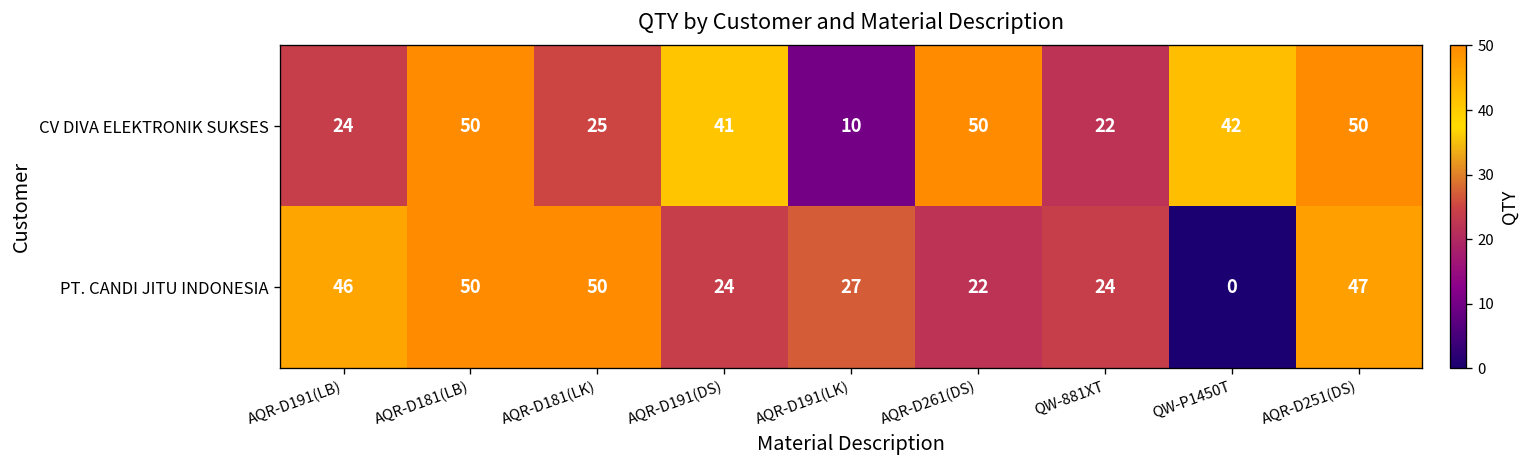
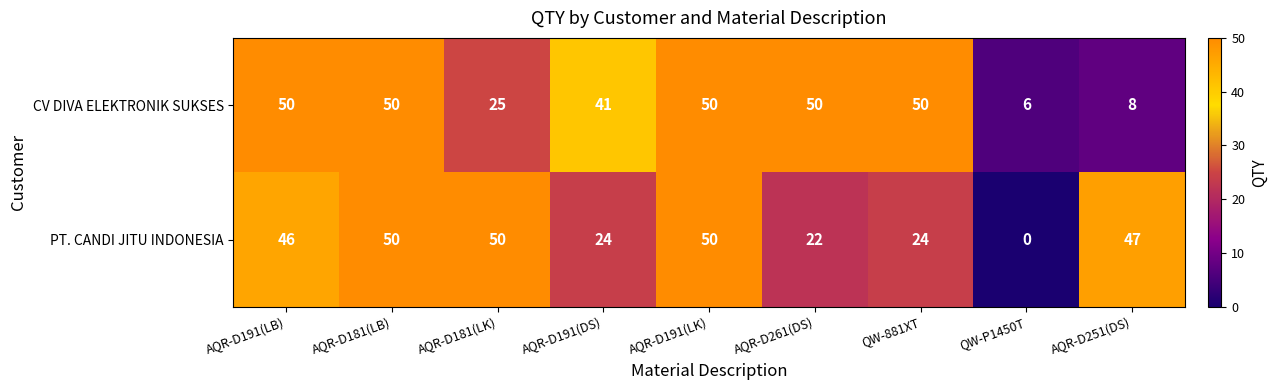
  {
    "CV DIVA ELEKTRONIK SUKSES": {
-     "AQR-D191(LB)": 24,
+     "AQR-D191(LB)": 50,
      "AQR-D181(LB)": 50,
      "AQR-D181(LK)": 25,
      "AQR-D191(DS)": 41,
-     "AQR-D191(LK)": 10,
+     "AQR-D191(LK)": 50,
      "AQR-D261(DS)": 50,
-     "QW-881XT": 22,
-     "QW-P1450T": 42,
-     "AQR-D251(DS)": 50
+     "QW-881XT": 50,
+     "QW-P1450T": 6,
+     "AQR-D251(DS)": 8
    },
    "PT. CANDI JITU INDONESIA": {
      "AQR-D191(LB)": 46,
      "AQR-D181(LB)": 50,
      "AQR-D181(LK)": 50,
      "AQR-D191(DS)": 24,
-     "AQR-D191(LK)": 27,
+     "AQR-D191(LK)": 50,
      "AQR-D261(DS)": 22,
      "QW-881XT": 24,
      "QW-P1450T": 0,
      "AQR-D251(DS)": 47
    }
  }
